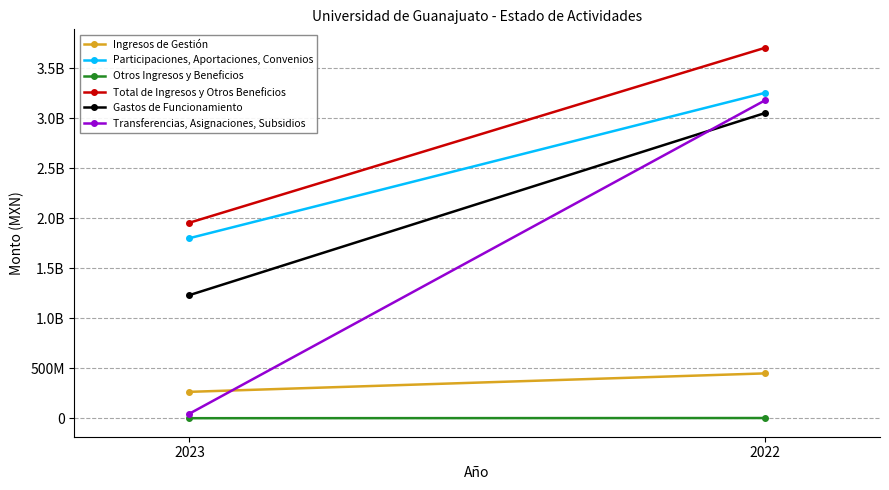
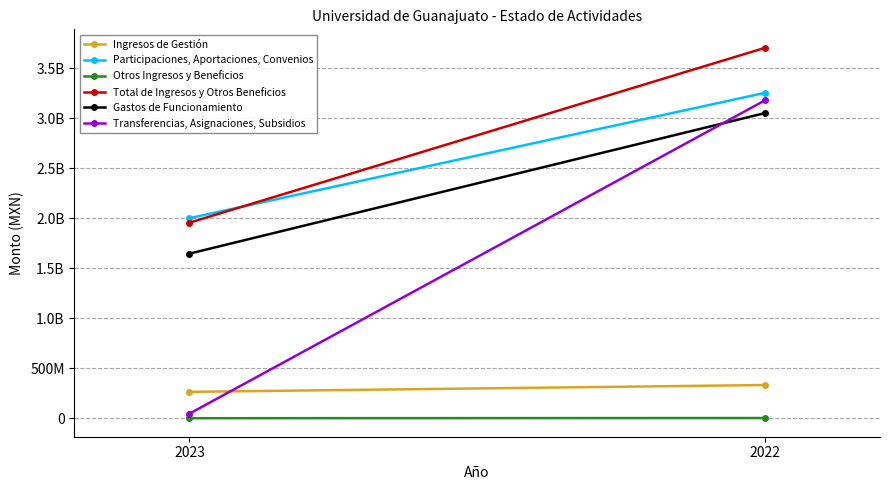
  {
    "Ingresos de Gestión": {
      "2023": 260000000,
-     "2022": 450000000
+     "2022": 330000000
    },
    "Participaciones, Aportaciones, Convenios": {
-     "2023": 1800000000,
+     "2023": 2000000000,
      "2022": 3250000000
    },
    "Otros Ingresos y Beneficios": {
      "2023": 0,
      "2022": 0
    },
    "Total de Ingresos y Otros Beneficios": {
      "2023": 1950000000,
      "2022": 3700000000
    },
    "Gastos de Funcionamiento": {
-     "2023": 1230000000,
+     "2023": 1650000000,
      "2022": 3050000000
    },
    "Transferencias, Asignaciones, Subsidios": {
      "2023": 50000000,
      "2022": 3180000000
    }
  }
